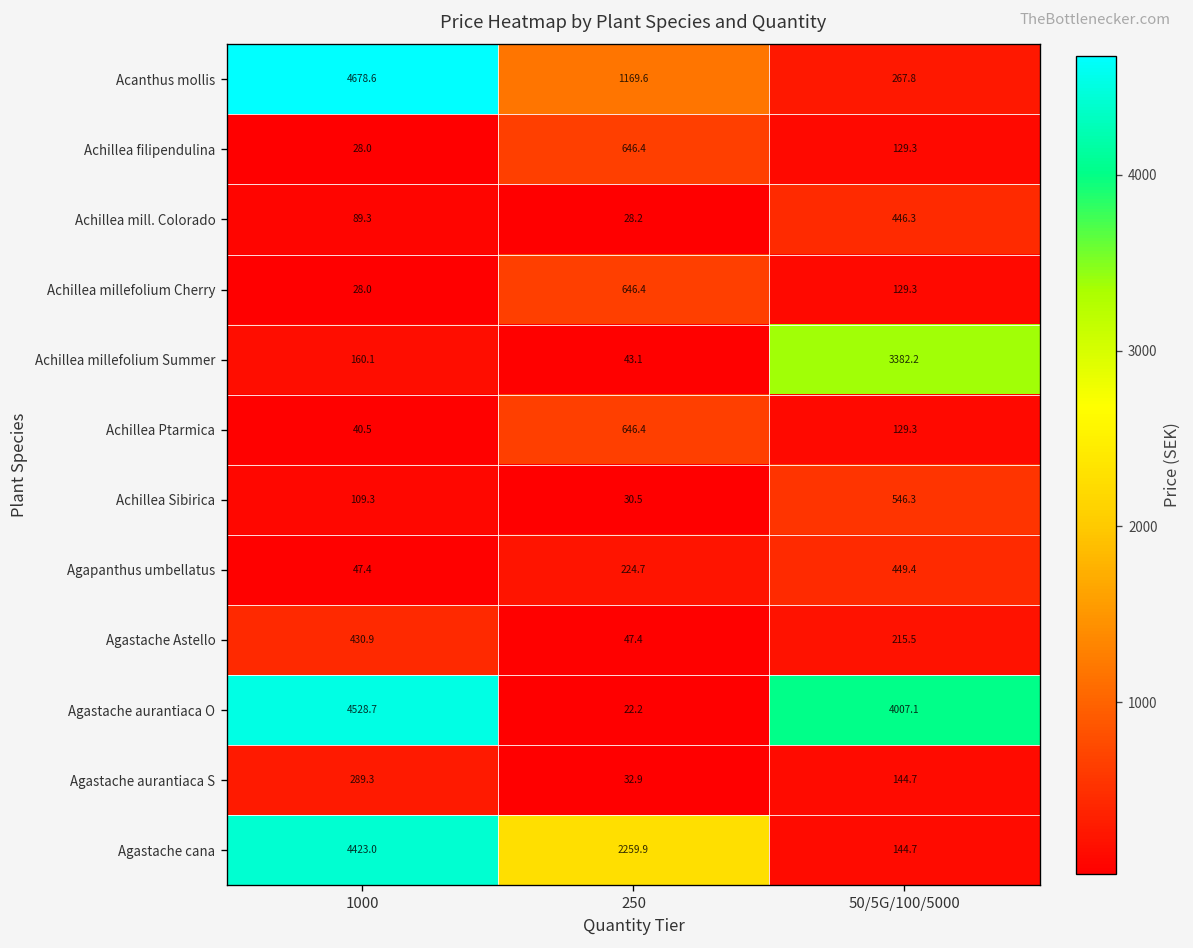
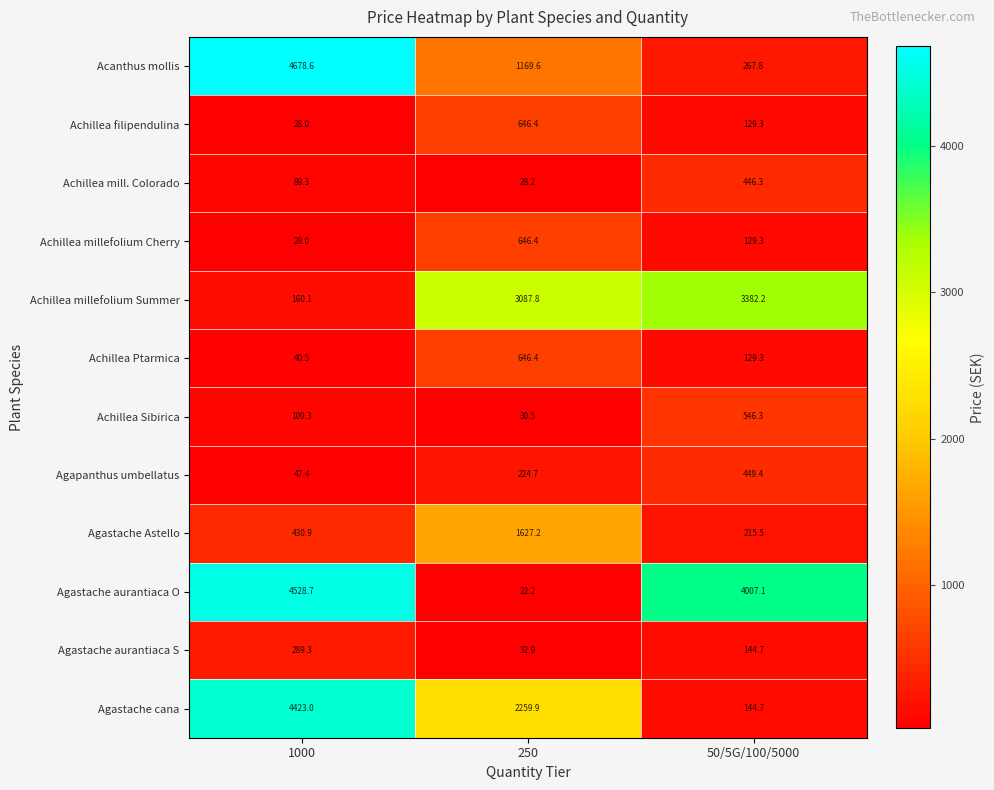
  {
    "Acanthus mollis": {
      "1000": 4678.6,
      "250": 1169.6,
      "50/5G/100/5000": 267.8
    },
    "Achillea filipendulina": {
      "1000": 28.0,
      "250": 646.4,
      "50/5G/100/5000": 129.3
    },
    "Achillea mill. Colorado": {
      "1000": 89.3,
      "250": 28.2,
      "50/5G/100/5000": 446.3
    },
    "Achillea millefolium Cherry": {
      "1000": 28.0,
      "250": 646.4,
      "50/5G/100/5000": 129.3
    },
    "Achillea millefolium Summer": {
      "1000": 160.1,
-     "250": 43.1,
+     "250": 3087.8,
      "50/5G/100/5000": 3382.2
    },
    "Achillea Ptarmica": {
      "1000": 40.5,
      "250": 646.4,
      "50/5G/100/5000": 129.3
    },
    "Achillea Sibirica": {
      "1000": 109.3,
      "250": 30.5,
      "50/5G/100/5000": 546.3
    },
    "Agapanthus umbellatus": {
      "1000": 47.4,
      "250": 224.7,
      "50/5G/100/5000": 449.4
    },
    "Agastache Astello": {
      "1000": 430.9,
-     "250": 47.4,
+     "250": 1627.2,
      "50/5G/100/5000": 215.5
    },
    "Agastache aurantiaca O": {
      "1000": 4528.7,
      "250": 22.2,
      "50/5G/100/5000": 4007.1
    },
    "Agastache aurantiaca S": {
      "1000": 289.3,
      "250": 32.9,
      "50/5G/100/5000": 144.7
    },
    "Agastache cana": {
      "1000": 4423.0,
      "250": 2259.9,
      "50/5G/100/5000": 144.7
    }
  }
